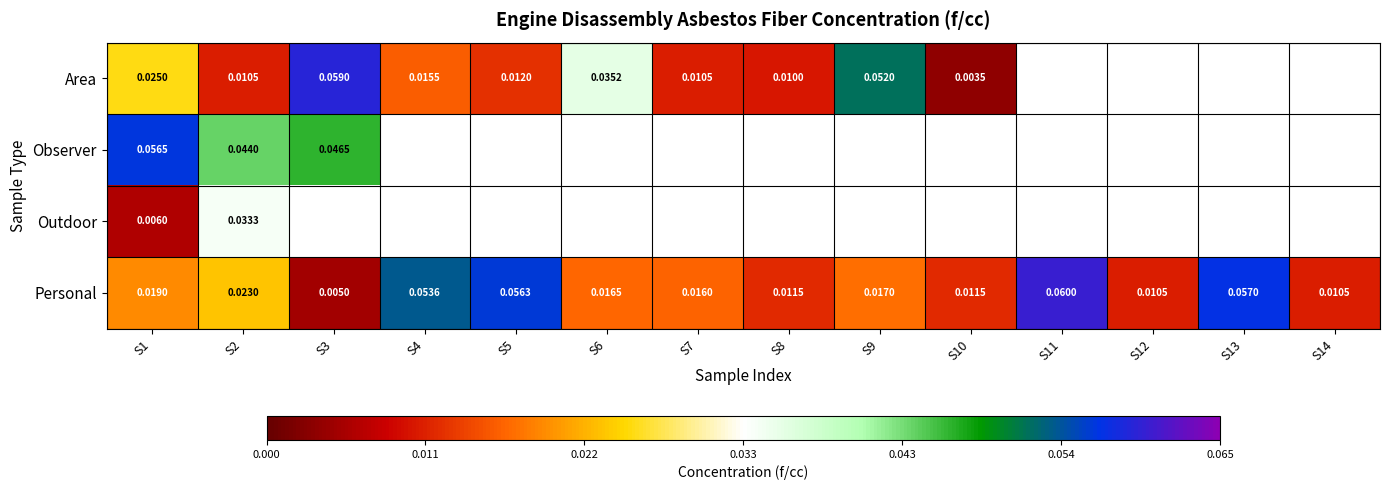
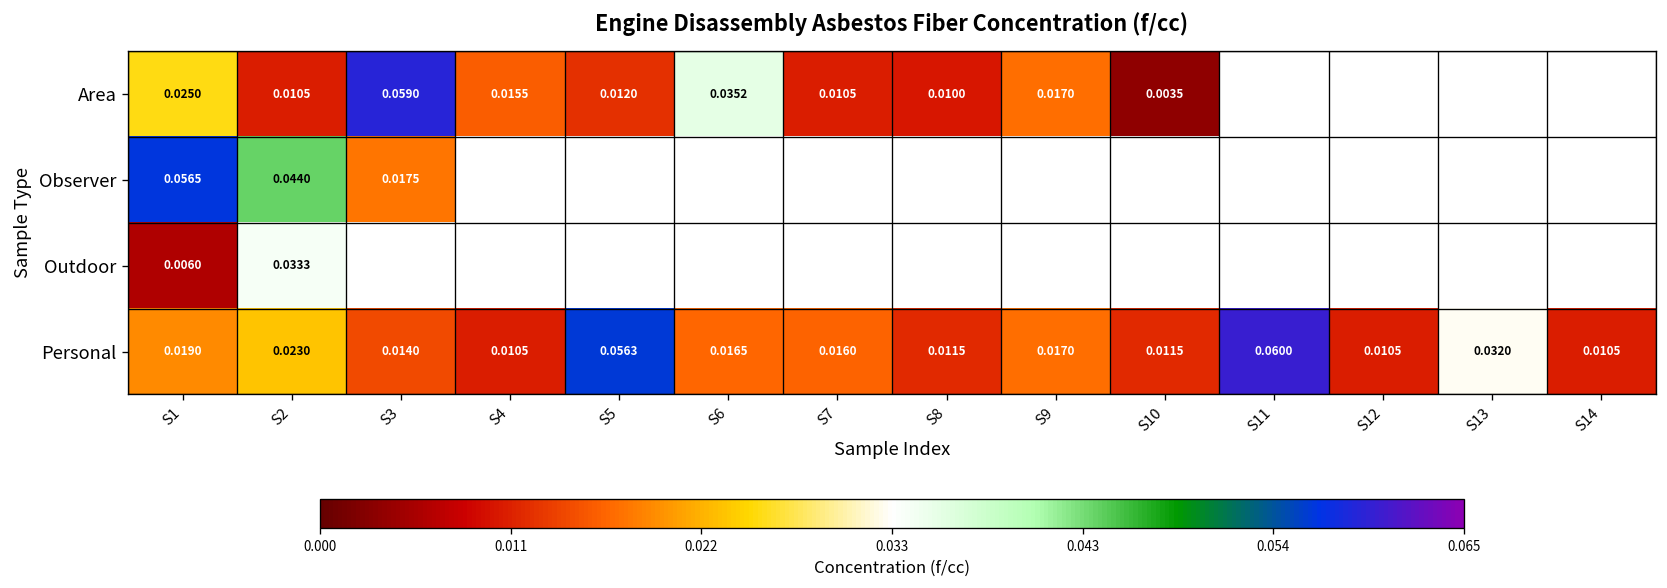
  {
    "Area": {
      "S1": 0.0250,
      "S2": 0.0105,
      "S3": 0.0590,
      "S4": 0.0155,
      "S5": 0.0120,
      "S6": 0.0352,
      "S7": 0.0105,
      "S8": 0.0100,
-     "S9": 0.0520,
+     "S9": 0.0170,
      "S10": 0.0035
    },
    "Observer": {
      "S1": 0.0565,
      "S2": 0.0440,
-     "S3": 0.0465
+     "S3": 0.0175
    },
    "Outdoor": {
      "S1": 0.0060,
      "S2": 0.0333
    },
    "Personal": {
      "S1": 0.0190,
      "S2": 0.0230,
-     "S3": 0.0050,
-     "S4": 0.0536,
+     "S3": 0.0140,
+     "S4": 0.0105,
      "S5": 0.0563,
      "S6": 0.0165,
      "S7": 0.0160,
      "S8": 0.0115,
      "S9": 0.0170,
      "S10": 0.0115,
      "S11": 0.0600,
      "S12": 0.0105,
-     "S13": 0.0570,
+     "S13": 0.0320,
      "S14": 0.0105
    }
  }
